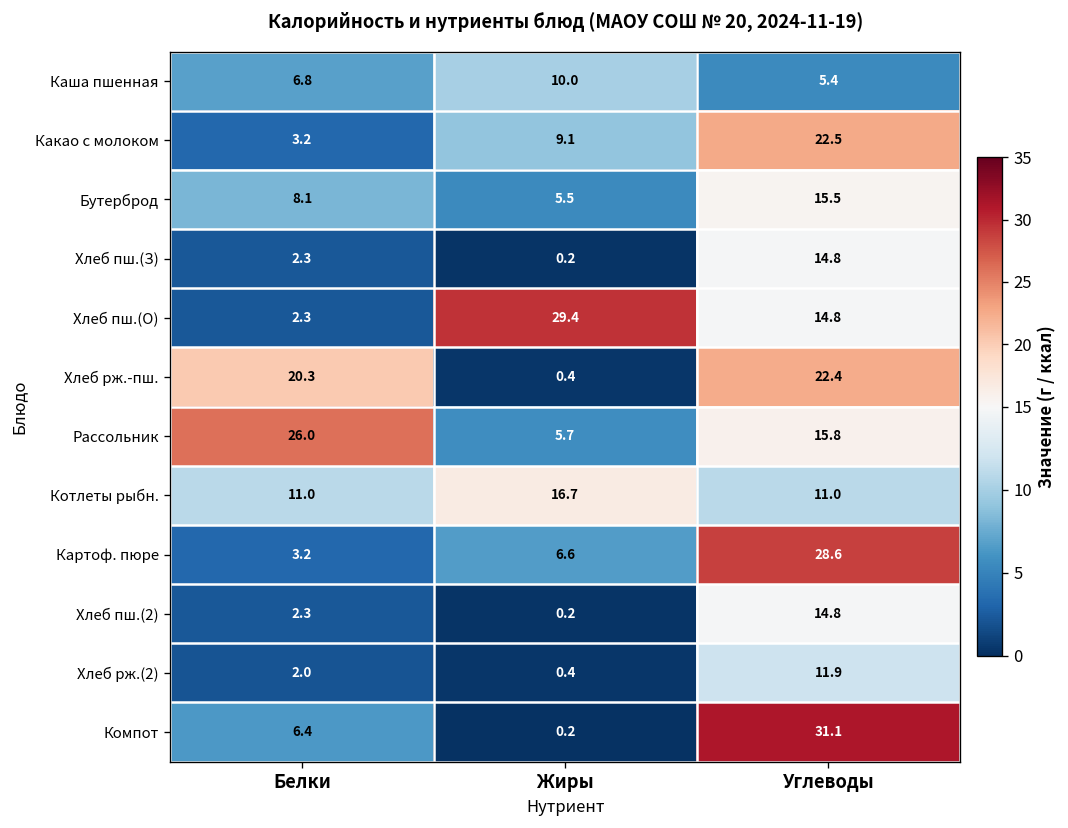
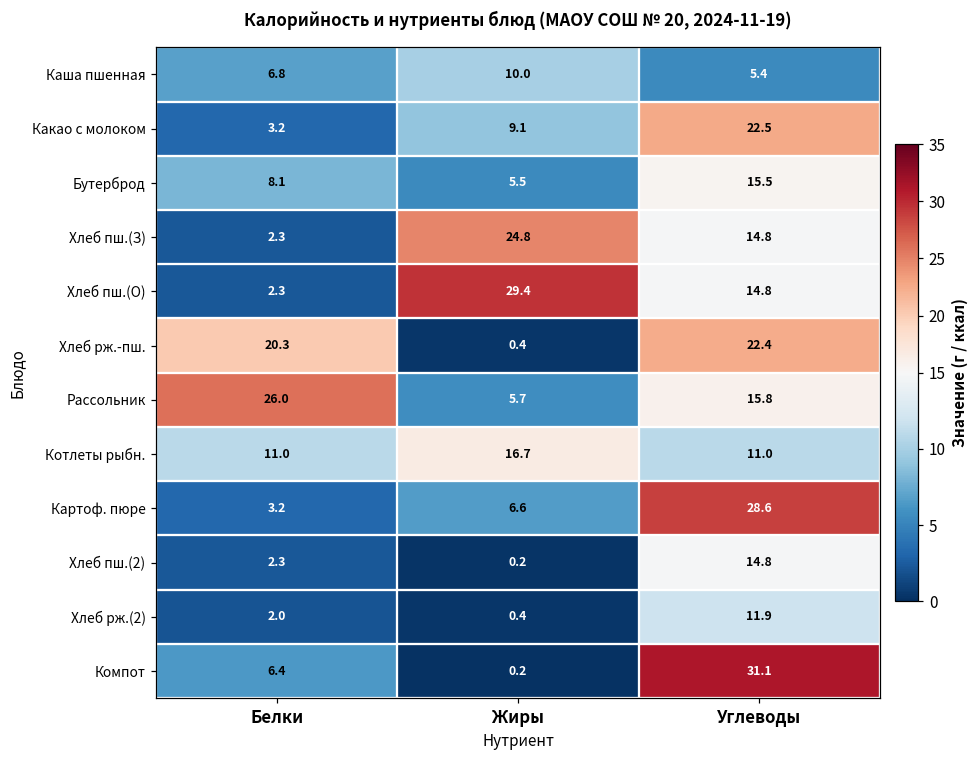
  {
    "Каша пшенная": {
      "Белки": 6.8,
      "Жиры": 10.0,
      "Углеводы": 5.4
    },
    "Какао с молоком": {
      "Белки": 3.2,
      "Жиры": 9.1,
      "Углеводы": 22.5
    },
    "Бутерброд": {
      "Белки": 8.1,
      "Жиры": 5.5,
      "Углеводы": 15.5
    },
    "Хлеб пш.(З)": {
      "Белки": 2.3,
-     "Жиры": 0.2,
+     "Жиры": 24.8,
      "Углеводы": 14.8
    },
    "Хлеб пш.(О)": {
      "Белки": 2.3,
      "Жиры": 29.4,
      "Углеводы": 14.8
    },
    "Хлеб рж.-пш.": {
      "Белки": 20.3,
      "Жиры": 0.4,
      "Углеводы": 22.4
    },
    "Рассольник": {
      "Белки": 26.0,
      "Жиры": 5.7,
      "Углеводы": 15.8
    },
    "Котлеты рыбн.": {
      "Белки": 11.0,
      "Жиры": 16.7,
      "Углеводы": 11.0
    },
    "Картоф. пюре": {
      "Белки": 3.2,
      "Жиры": 6.6,
      "Углеводы": 28.6
    },
    "Хлеб пш.(2)": {
      "Белки": 2.3,
      "Жиры": 0.2,
      "Углеводы": 14.8
    },
    "Хлеб рж.(2)": {
      "Белки": 2.0,
      "Жиры": 0.4,
      "Углеводы": 11.9
    },
    "Компот": {
      "Белки": 6.4,
      "Жиры": 0.2,
      "Углеводы": 31.1
    }
  }
